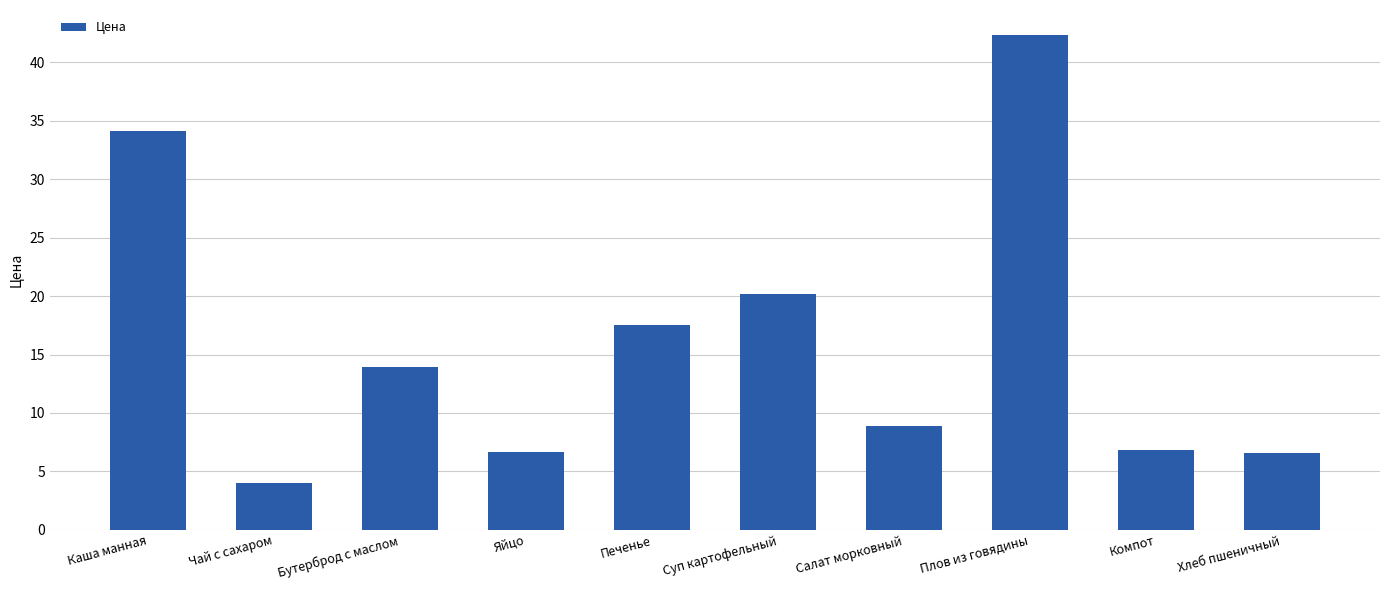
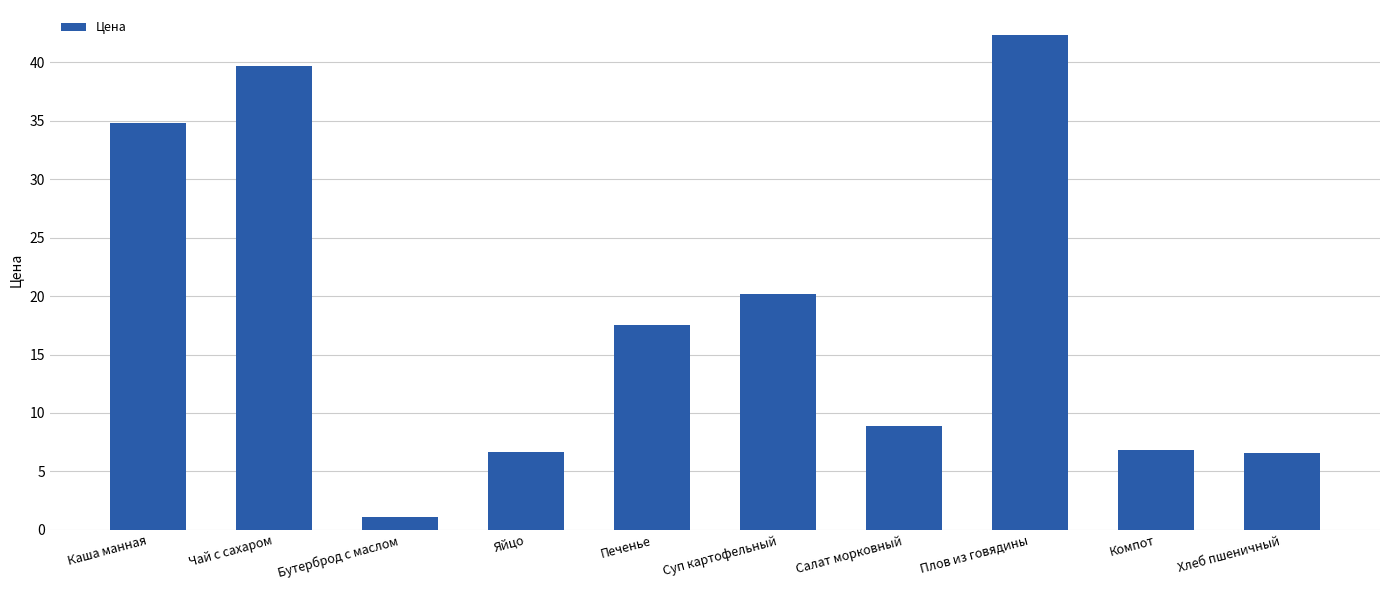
  {
-   "Каша манная": 34.1,
-   "Чай с сахаром": 4.0,
-   "Бутерброд с маслом": 13.9,
+   "Каша манная": 34.9,
+   "Чай с сахаром": 39.7,
+   "Бутерброд с маслом": 1.1,
    "Яйцо": 6.6,
    "Печенье": 17.5,
    "Суп картофельный": 20.2,
    "Салат морковный": 8.9,
    "Плов из говядины": 42.4,
    "Компот": 6.8,
    "Хлеб пшеничный": 6.6
  }
